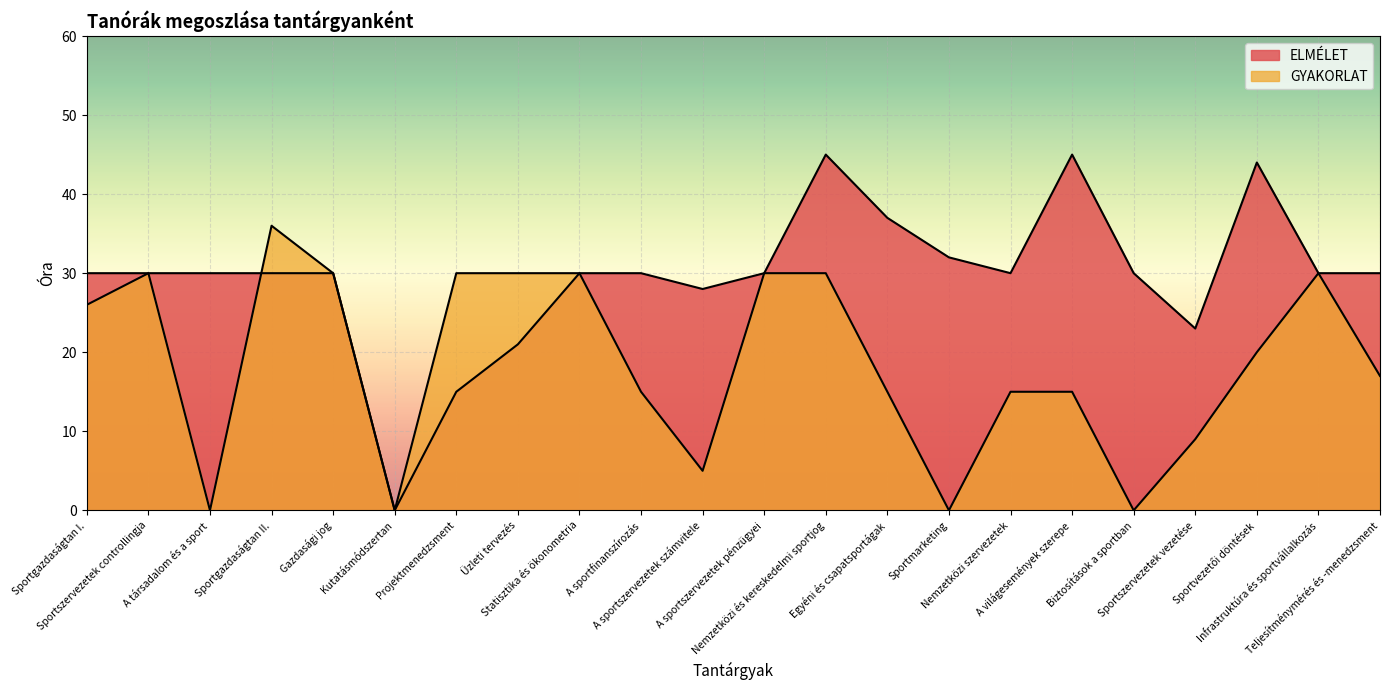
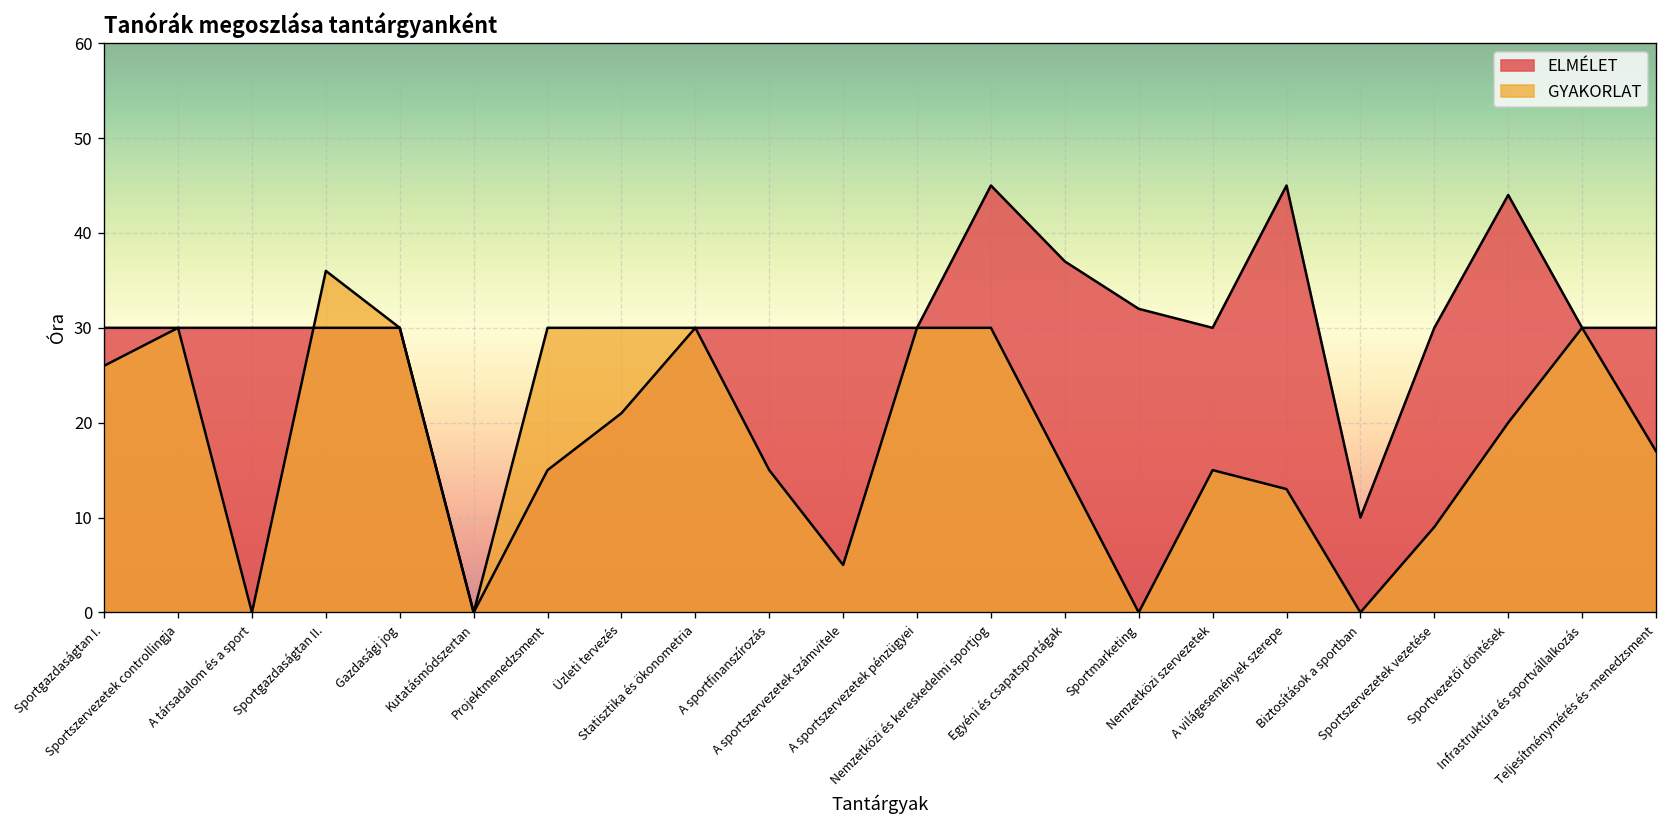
  {
    "ELMÉLET": {
      "Sportgazdaságtan I.": 30,
      "A társadalom és a sport": 30,
      "Sportgazdaságtan II.": 30,
      "Projektmenedzsment": 15,
      "Üzleti tervezés": 21,
      "A sportfinanszírozás": 30,
-     "A sportszervezetek számvitele": 28,
+     "A sportszervezetek számvitele": 30,
      "Nemzetközi és kereskedelmi sportjog": 45,
      "Egyéni és csapatsportágak": 37,
      "Sportmarketing": 32,
      "Nemzetközi szervezetek": 30,
      "A világesemények szerepe": 45,
-     "Biztosítások a sportban": 30,
-     "Sportszervezetek vezetése": 23,
+     "Biztosítások a sportban": 10,
+     "Sportszervezetek vezetése": 30,
      "Sportvezetői döntések": 44,
      "Teljesítménymérés és -menedzsment": 30
    },
    "GYAKORLAT": {
      "Sportgazdaságtan I.": 26,
      "A társadalom és a sport": 0,
      "Sportgazdaságtan II.": 36,
      "Projektmenedzsment": 30,
      "Üzleti tervezés": 30,
      "A sportfinanszírozás": 15,
      "A sportszervezetek számvitele": 5,
      "Nemzetközi és kereskedelmi sportjog": 30,
      "Egyéni és csapatsportágak": 15,
      "Sportmarketing": 0,
      "Nemzetközi szervezetek": 15,
-     "A világesemények szerepe": 15,
+     "A világesemények szerepe": 13,
      "Biztosítások a sportban": 0,
      "Sportszervezetek vezetése": 9,
      "Sportvezetői döntések": 20,
      "Teljesítménymérés és -menedzsment": 17
    }
  }
